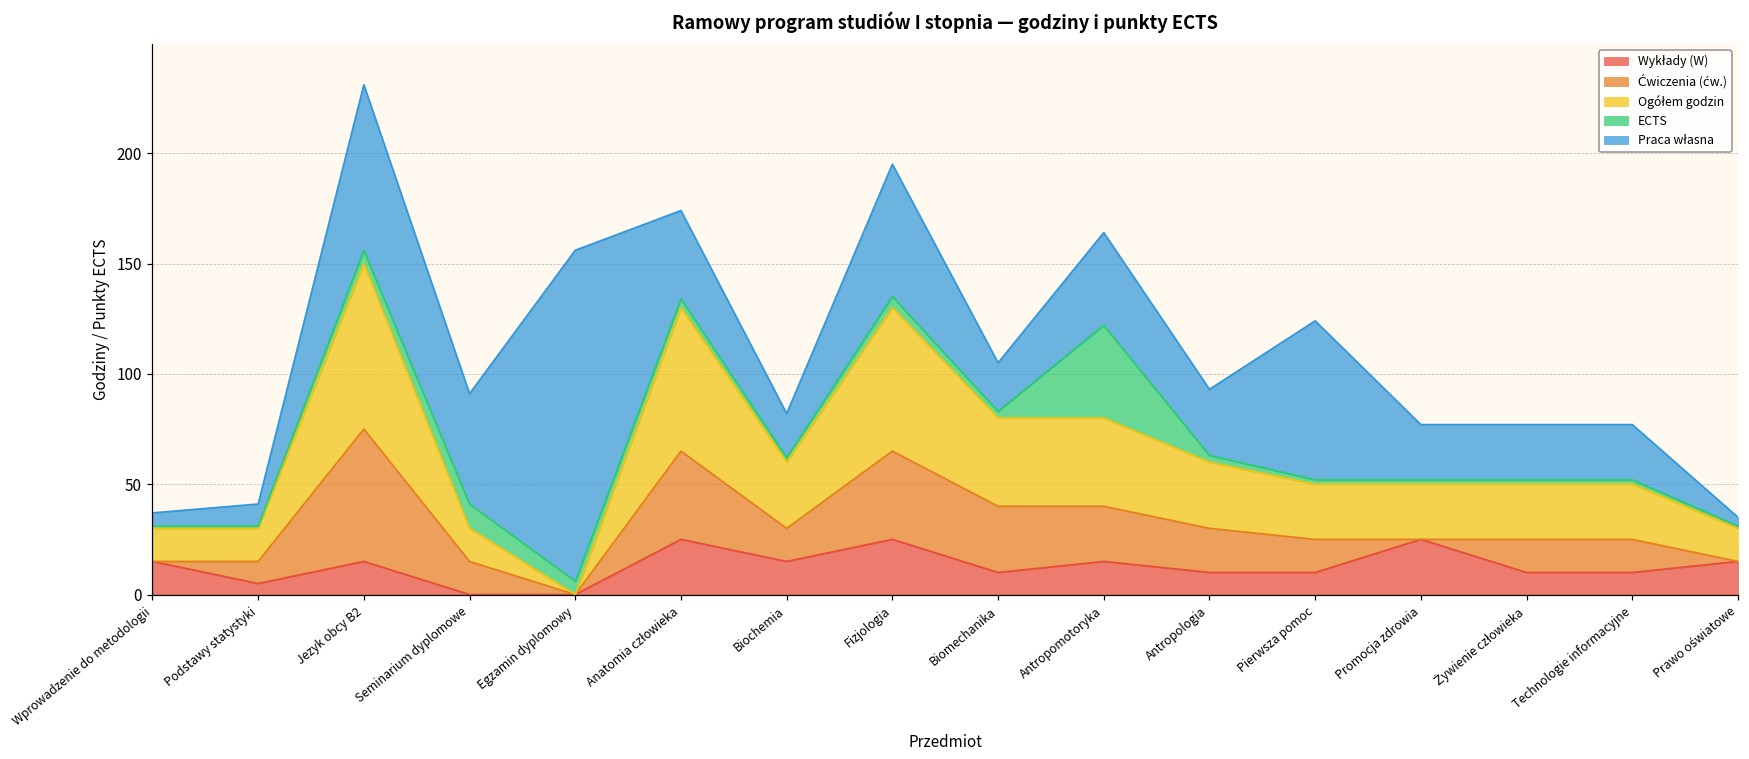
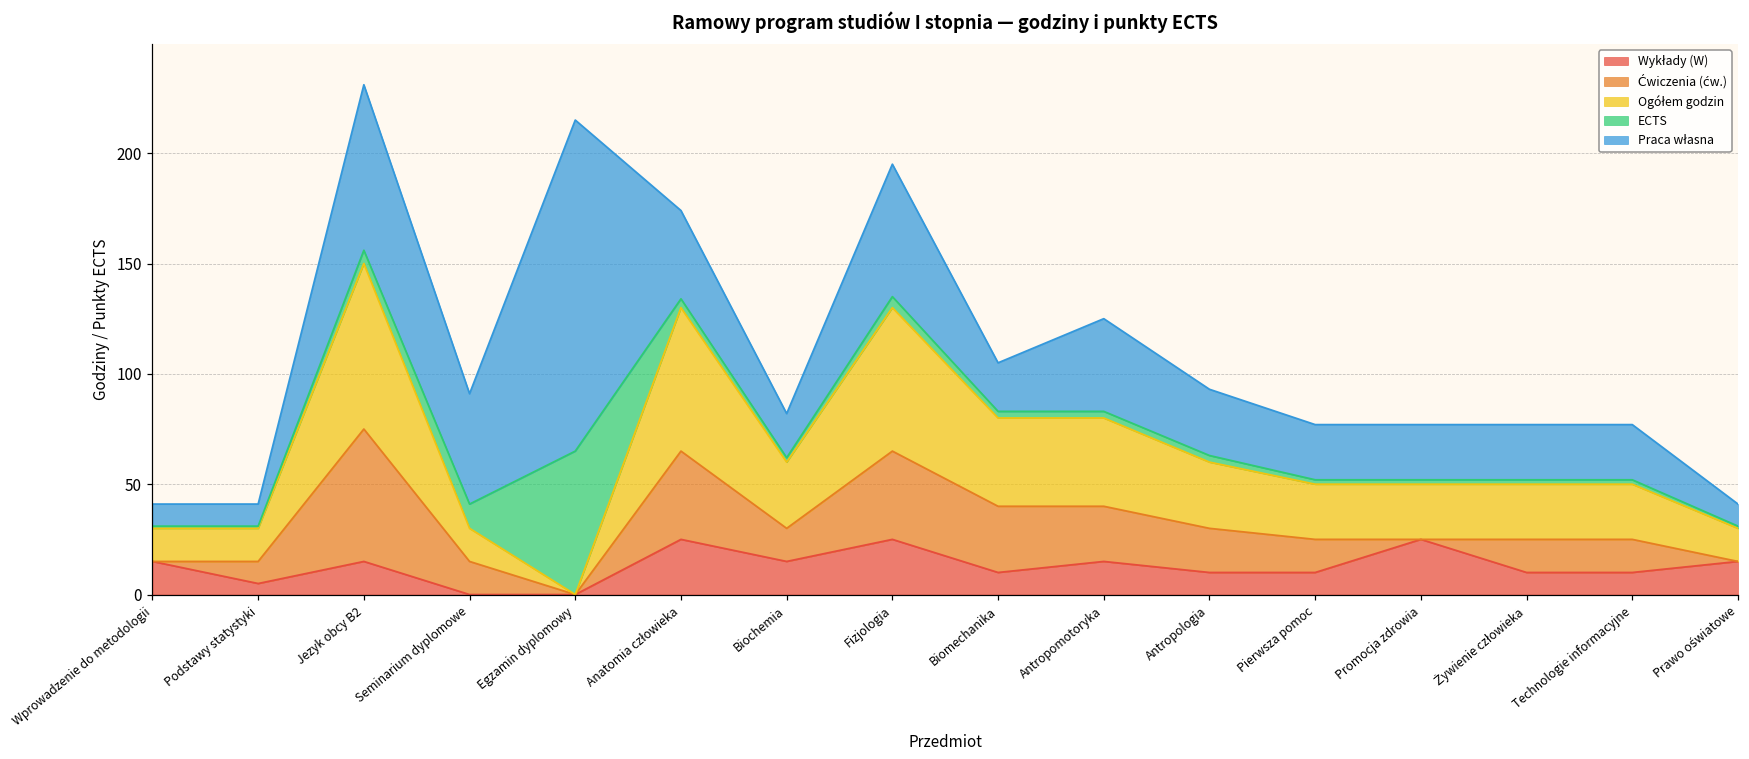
  {
    "Ogółem godzin": {
      "Jezyk obcy B2": 75,
      "Seminarium dyplomowe": 15,
      "Anatomia człowieka": 65,
      "Biochemia": 30,
      "Fizjologia": 65,
      "Biomechanika": 40,
      "Antropomotoryka": 40,
      "Antropologia": 30,
      "Pierwsza pomoc": 25,
      "Promocja zdrowia": 25,
      "Żywienie człowieka": 25,
      "Technologie informacyjne": 25
    },
    "ECTS": {
      "Jezyk obcy B2": 6,
      "Seminarium dyplomowe": 11,
-     "Egzamin dyplomowy": 6,
+     "Egzamin dyplomowy": 65,
      "Anatomia człowieka": 4,
      "Biochemia": 2,
      "Fizjologia": 5,
      "Biomechanika": 3,
-     "Antropomotoryka": 42,
+     "Antropomotoryka": 3,
      "Antropologia": 3,
      "Pierwsza pomoc": 2,
      "Promocja zdrowia": 2,
      "Żywienie człowieka": 2,
      "Technologie informacyjne": 2
    },
    "Praca własna": {
-     "Wprowadzenie do metodologii": 6,
+     "Wprowadzenie do metodologii": 10,
      "Podstawy statystyki": 10,
      "Jezyk obcy B2": 75,
      "Seminarium dyplomowe": 50,
      "Egzamin dyplomowy": 150,
      "Anatomia człowieka": 40,
      "Biochemia": 20,
      "Fizjologia": 60,
      "Biomechanika": 22,
      "Antropomotoryka": 42,
      "Antropologia": 30,
-     "Pierwsza pomoc": 72,
+     "Pierwsza pomoc": 25,
      "Promocja zdrowia": 25,
      "Żywienie człowieka": 25,
      "Technologie informacyjne": 25,
-     "Prawo oświatowe": 4
+     "Prawo oświatowe": 10
    }
  }
